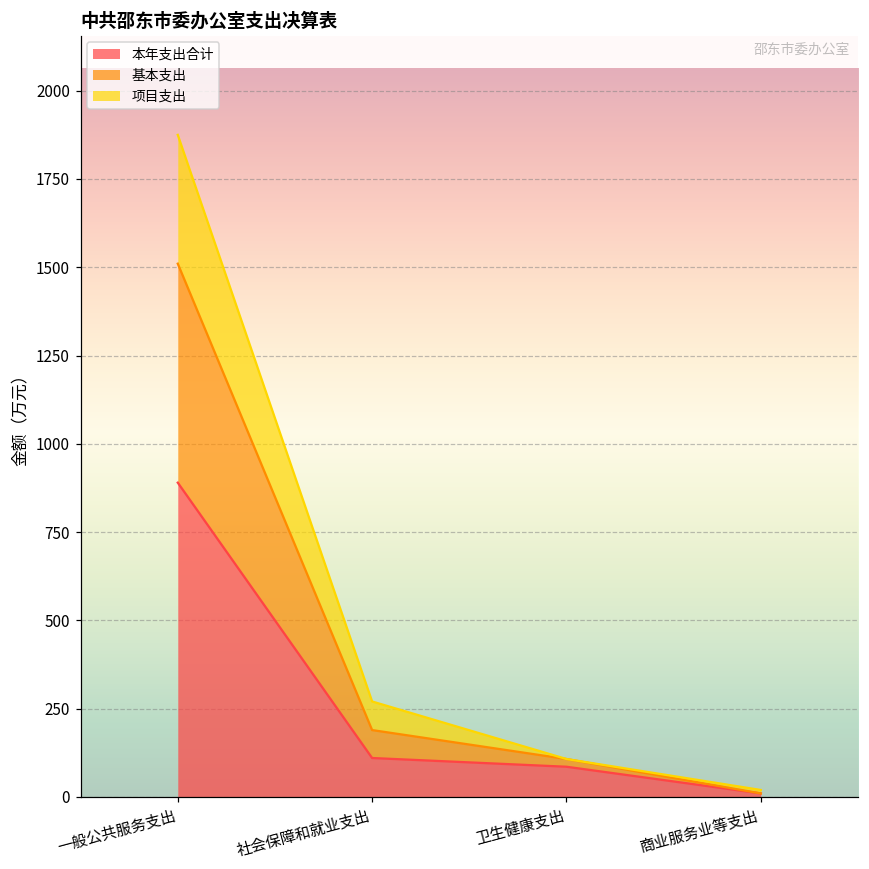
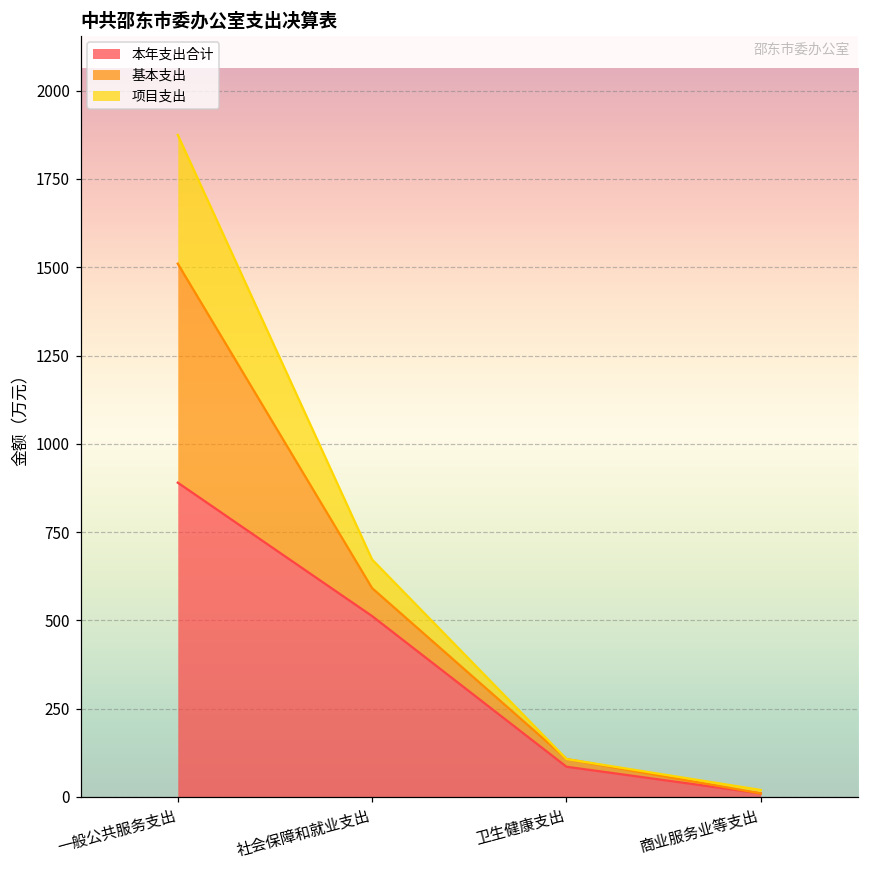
  {
    "本年支出合计": {
      "一般公共服务支出": 890,
-     "社会保障和就业支出": 110,
+     "社会保障和就业支出": 510,
      "卫生健康支出": 90
    },
    "基本支出": {
      "一般公共服务支出": 620,
      "社会保障和就业支出": 80
    },
    "项目支出": {
      "一般公共服务支出": 360,
      "社会保障和就业支出": 80,
      "商业服务业等支出": 10
    }
  }
